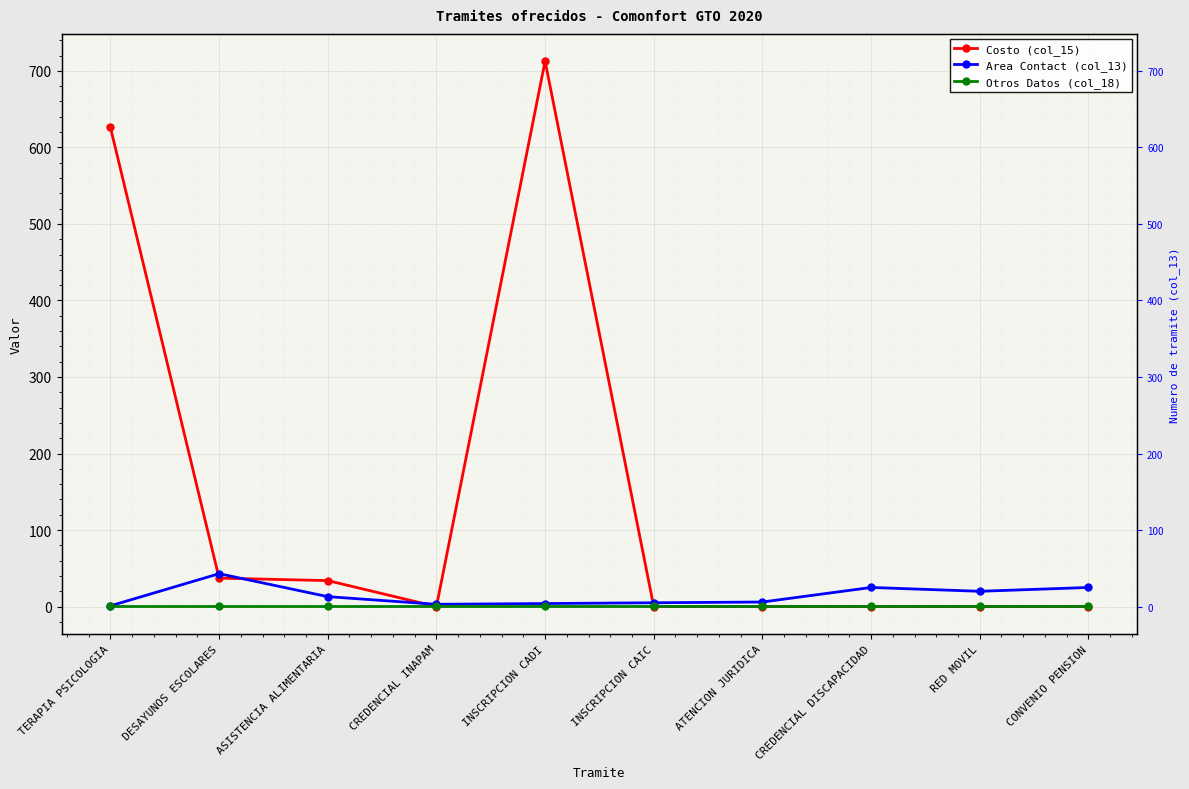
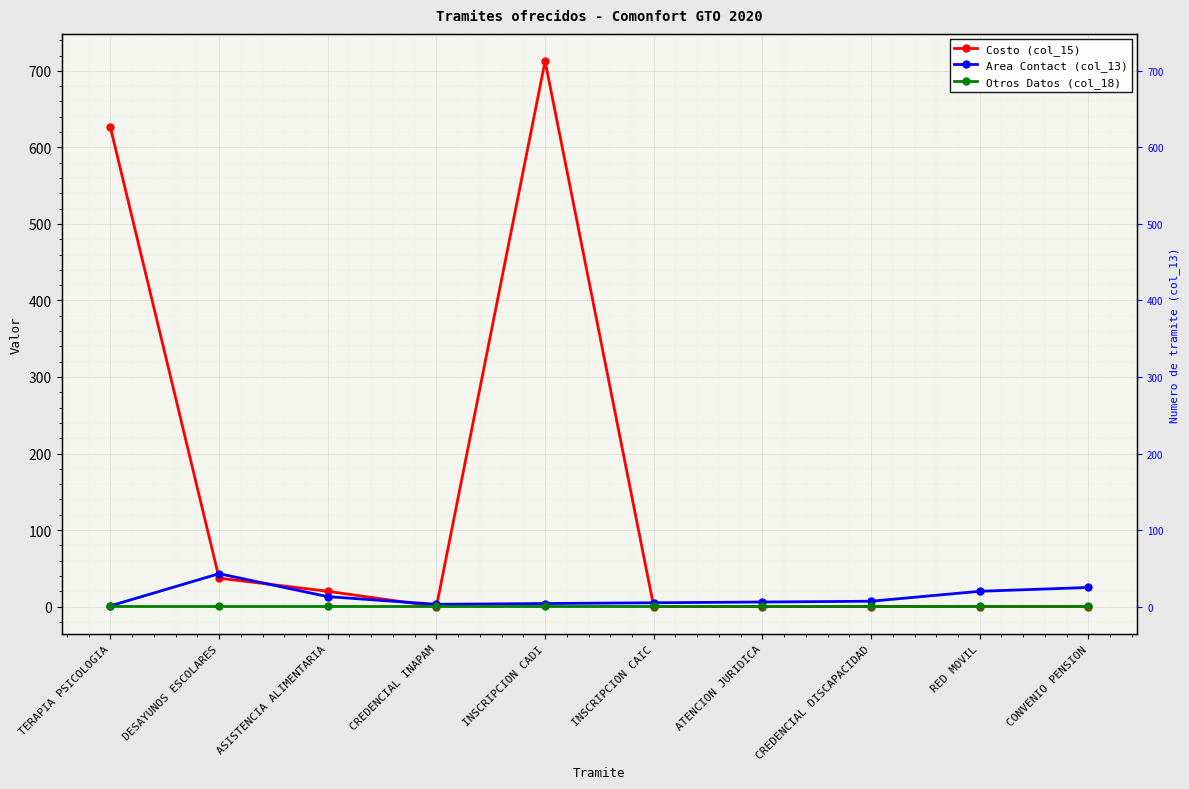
  {
    "Costo (col_15)": {
      "TERAPIA PSICOLOGIA": 630,
      "DESAYUNOS ESCOLARES": 40,
-     "ASISTENCIA ALIMENTARIA": 30,
+     "ASISTENCIA ALIMENTARIA": 20,
      "INSCRIPCION CADI": 710
    },
    "Area Contact (col_13)": {
      "DESAYUNOS ESCOLARES": 40,
      "ASISTENCIA ALIMENTARIA": 10,
      "INSCRIPCION CAIC": 10,
      "ATENCION JURIDICA": 10,
-     "CREDENCIAL DISCAPACIDAD": 30,
+     "CREDENCIAL DISCAPACIDAD": 10,
      "RED MOVIL": 20,
      "CONVENIO PENSION": 30
    },
    "Otros Datos (col_18)": {
      "DESAYUNOS ESCOLARES": 0,
      "ASISTENCIA ALIMENTARIA": 0
    }
  }
